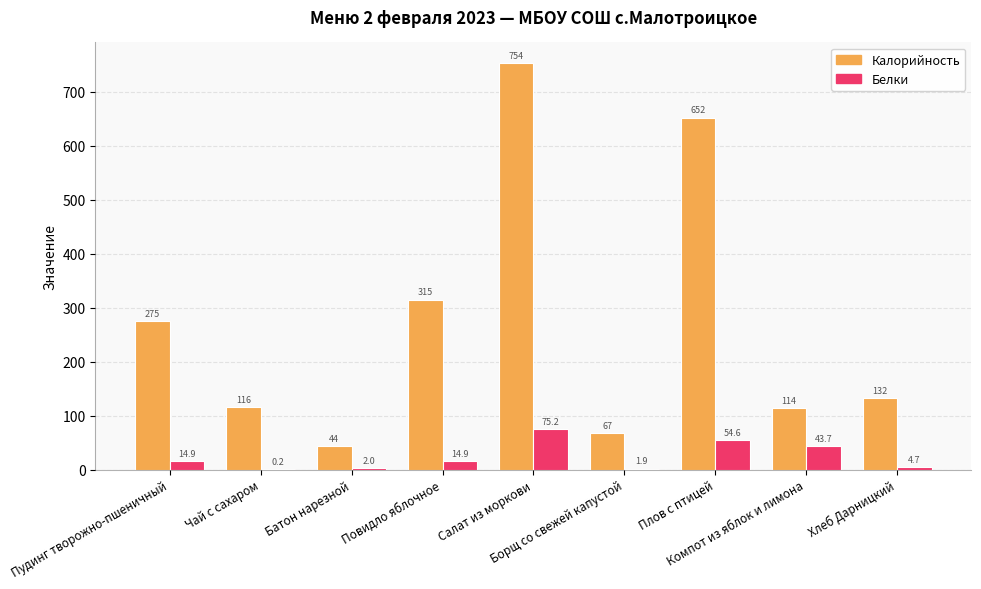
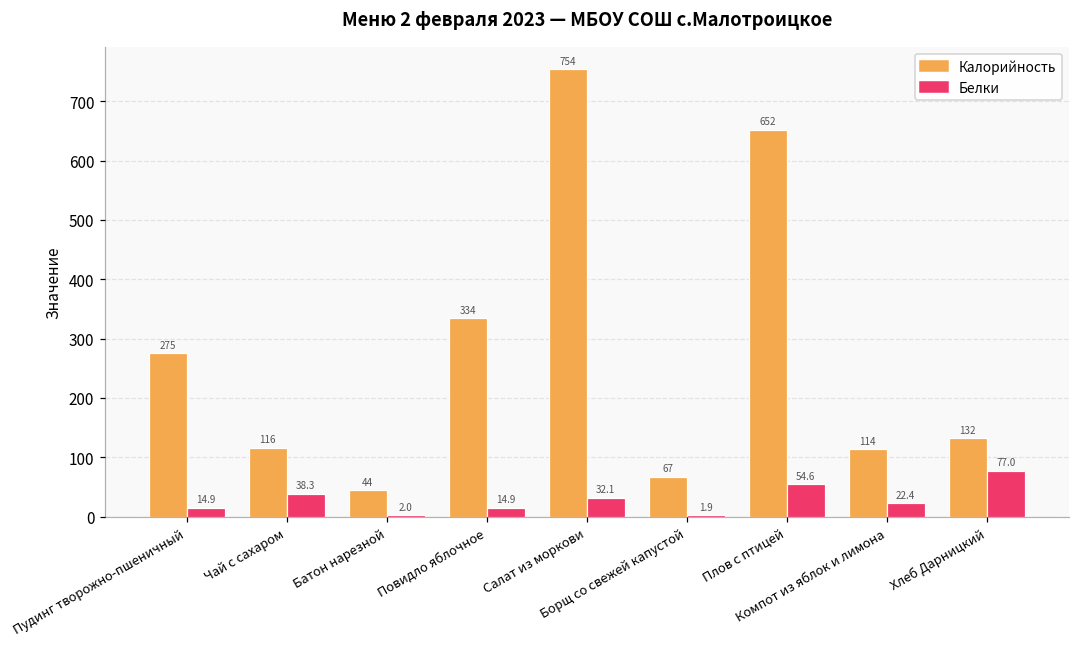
  {
    "Калорийность": {
      "Пудинг творожно-пшеничный": 275,
      "Чай с сахаром": 116,
      "Батон нарезной": 44,
-     "Повидло яблочное": 315,
+     "Повидло яблочное": 334,
      "Салат из моркови": 754,
      "Борщ со свежей капустой": 67,
      "Плов с птицей": 652,
      "Компот из яблок и лимона": 114,
      "Хлеб Дарницкий": 132
    },
    "Белки": {
      "Пудинг творожно-пшеничный": 14.9,
-     "Чай с сахаром": 0.2,
+     "Чай с сахаром": 38.3,
      "Батон нарезной": 2.0,
      "Повидло яблочное": 14.9,
-     "Салат из моркови": 75.2,
+     "Салат из моркови": 32.1,
      "Борщ со свежей капустой": 1.9,
      "Плов с птицей": 54.6,
-     "Компот из яблок и лимона": 43.7,
-     "Хлеб Дарницкий": 4.7
+     "Компот из яблок и лимона": 22.4,
+     "Хлеб Дарницкий": 77.0
    }
  }
